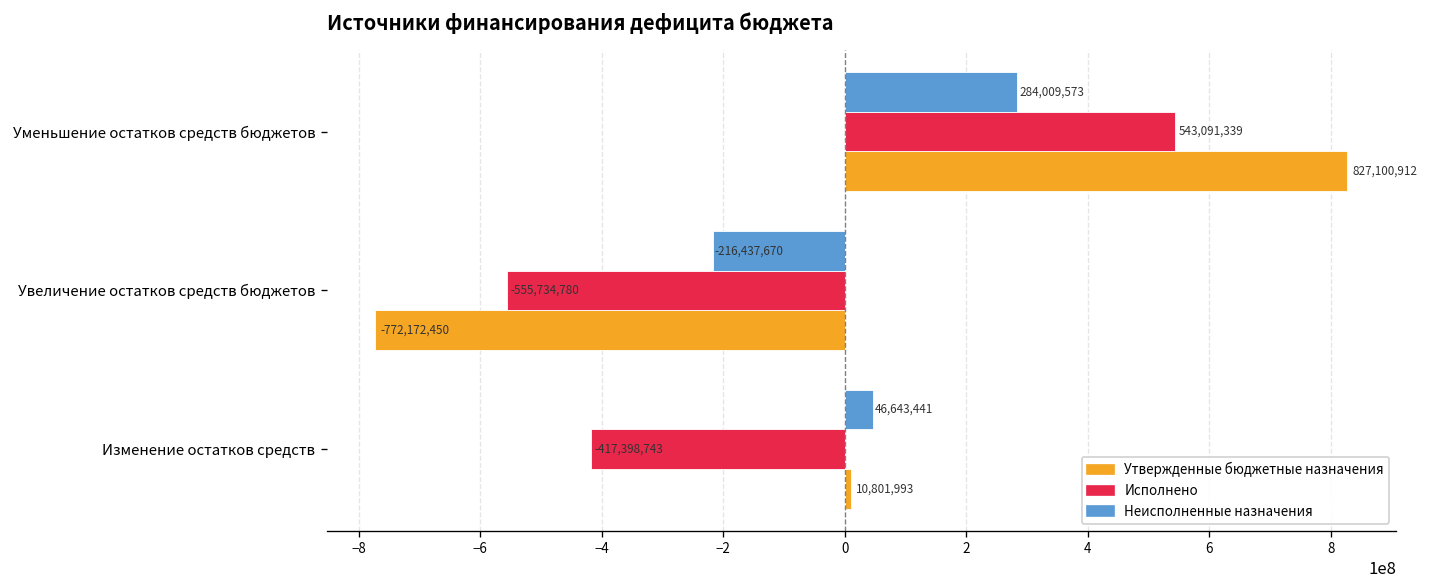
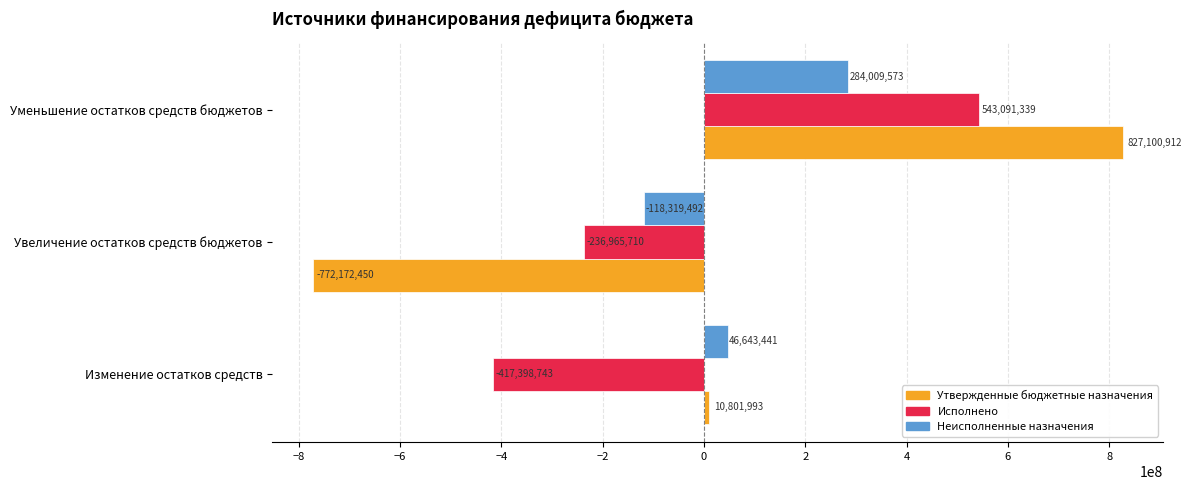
  {
    "Утвержденные бюджетные назначения": {
      "Уменьшение остатков средств бюджетов": "827,100,912",
      "Увеличение остатков средств бюджетов": "-772,172,450",
      "Изменение остатков средств": "10,801,993"
    },
    "Исполнено": {
      "Уменьшение остатков средств бюджетов": "543,091,339",
-     "Увеличение остатков средств бюджетов": "-555,734,780",
+     "Увеличение остатков средств бюджетов": "-236,965,710",
      "Изменение остатков средств": "-417,398,743"
    },
    "Неисполненные назначения": {
      "Уменьшение остатков средств бюджетов": "284,009,573",
-     "Увеличение остатков средств бюджетов": "-216,437,670",
+     "Увеличение остатков средств бюджетов": "-118,319,492",
      "Изменение остатков средств": "46,643,441"
    }
  }
